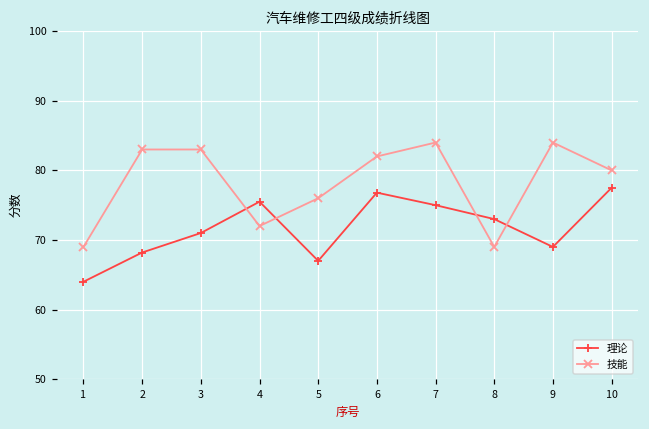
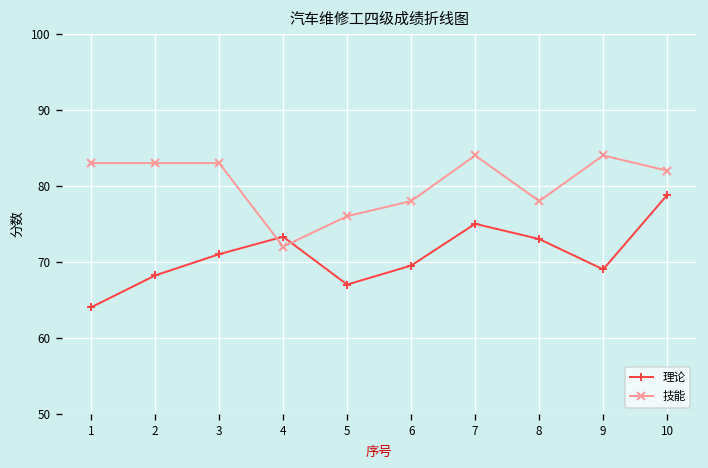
  {
    "理论": {
      "1": 64,
      "2": 68,
      "3": 71,
-     "4": 76,
+     "4": 73,
      "5": 67,
-     "6": 77,
+     "6": 70,
      "7": 75,
      "8": 73,
      "9": 69,
-     "10": 78
+     "10": 79
    },
    "技能": {
-     "1": 69,
+     "1": 83,
      "2": 83,
      "3": 83,
      "4": 72,
      "5": 76,
-     "6": 82,
+     "6": 78,
      "7": 84,
-     "8": 69,
+     "8": 78,
      "9": 84,
-     "10": 80
+     "10": 82
    }
  }
